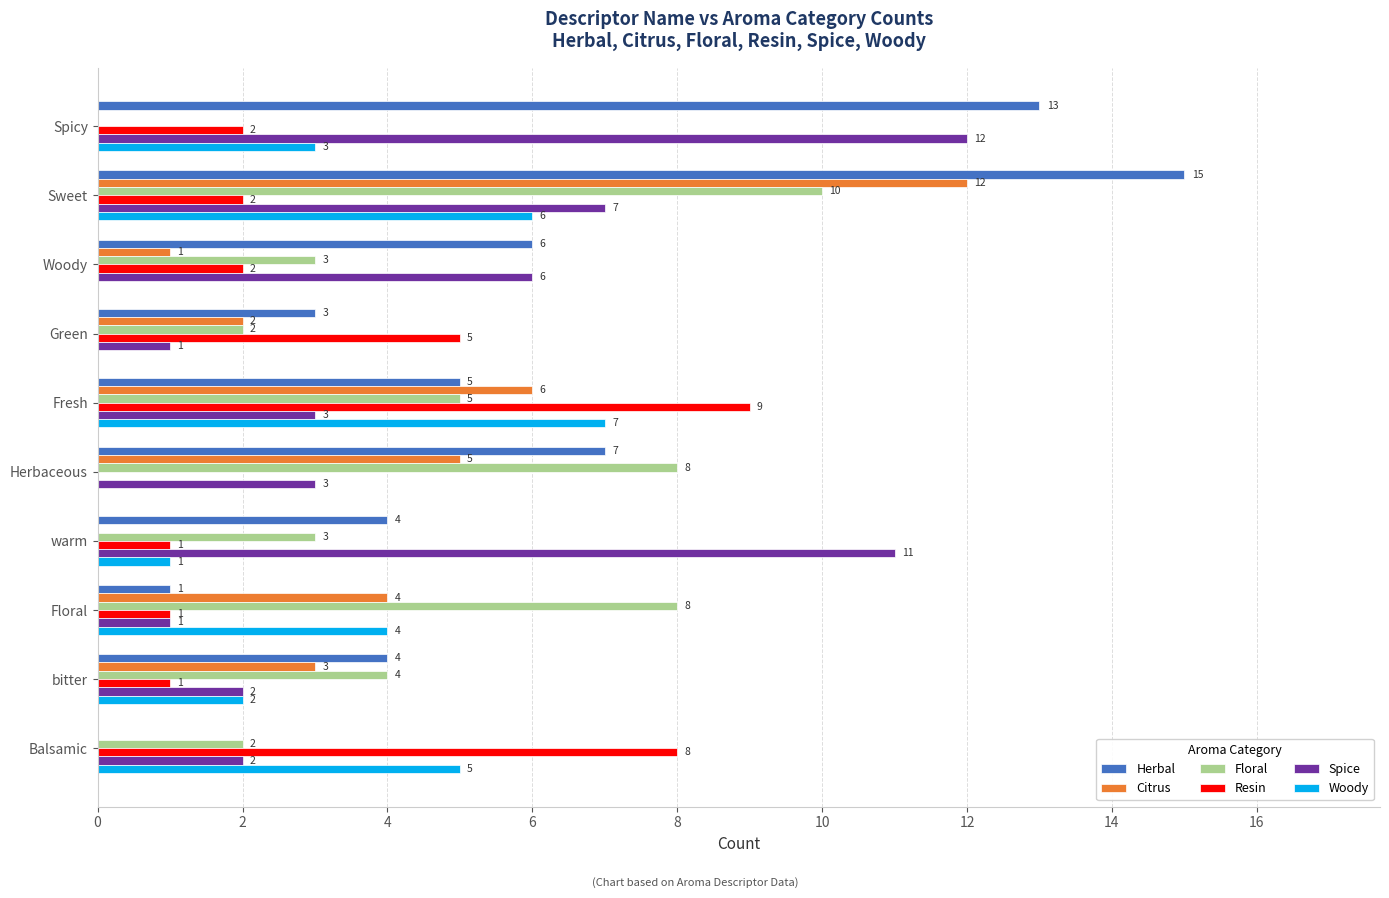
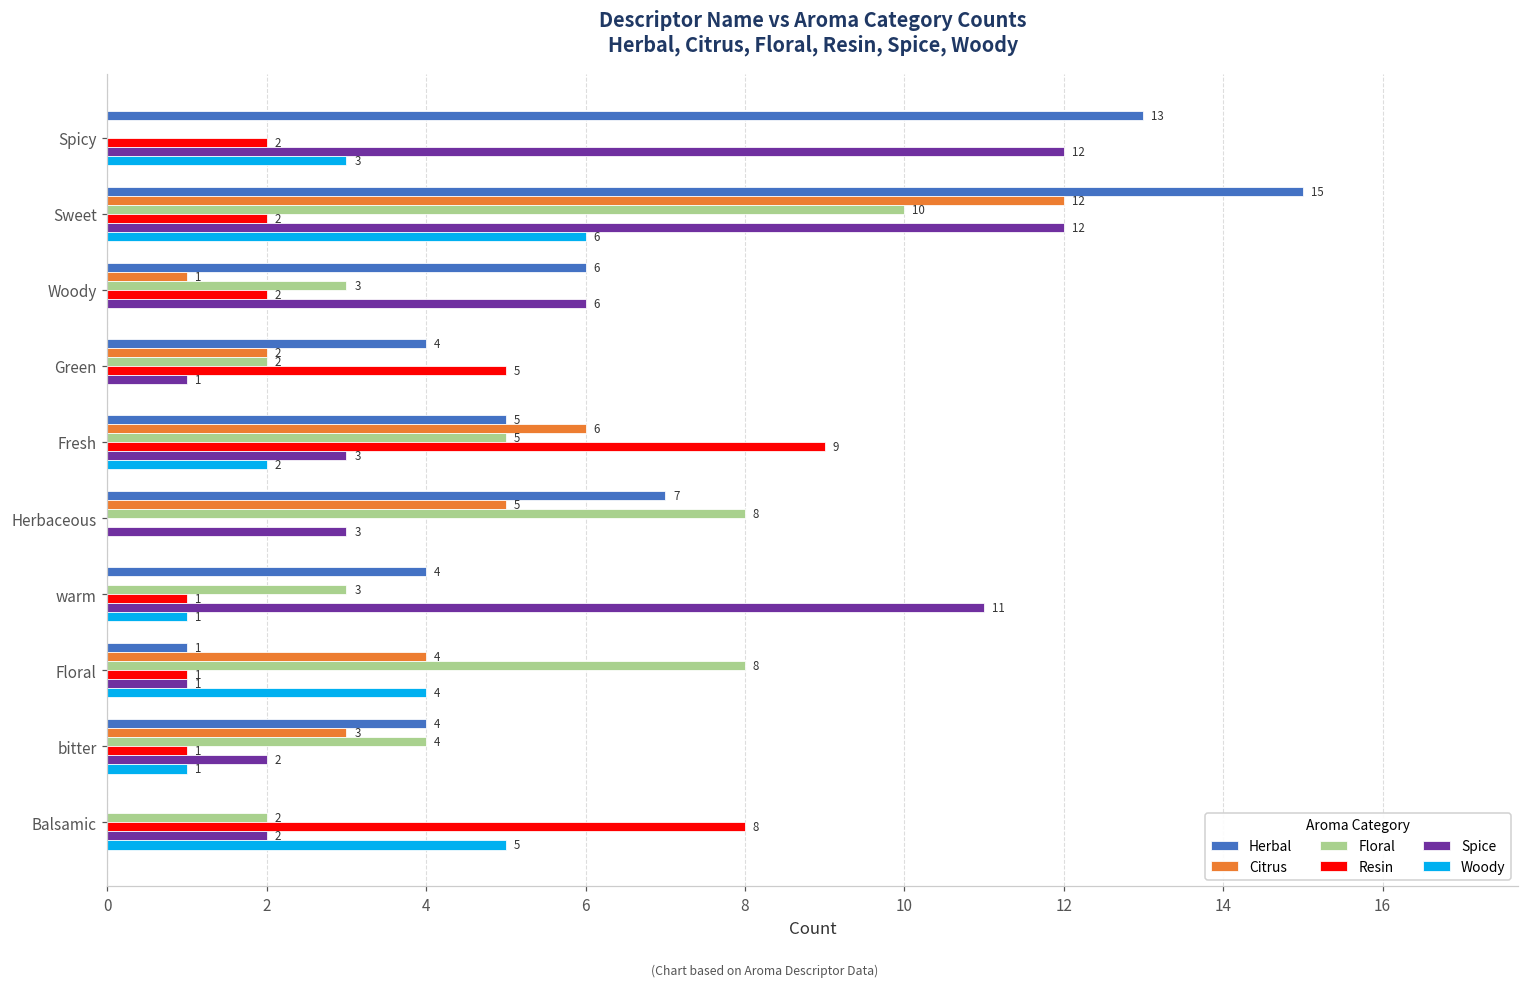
  {
    "Herbal": {
      "Spicy": 13,
      "Sweet": 15,
      "Woody": 6,
-     "Green": 3,
+     "Green": 4,
      "Fresh": 5,
      "Herbaceous": 7,
      "warm": 4,
      "Floral": 1,
      "bitter": 4
    },
    "Citrus": {
      "Sweet": 12,
      "Woody": 1,
      "Fresh": 6,
      "Herbaceous": 5,
      "Floral": 4,
      "bitter": 3
    },
    "Floral": {
      "Sweet": 10,
      "Woody": 3,
      "Fresh": 5,
      "Herbaceous": 8,
      "warm": 3,
      "Floral": 8,
      "bitter": 4,
      "Balsamic": 2
    },
    "Resin": {
      "Spicy": 2,
      "Sweet": 2,
      "Woody": 2,
      "Green": 5,
      "Fresh": 9,
      "warm": 1,
      "bitter": 1,
      "Balsamic": 8
    },
    "Spice": {
      "Spicy": 12,
-     "Sweet": 7,
+     "Sweet": 12,
      "Woody": 6,
      "Green": 1,
      "Fresh": 3,
      "Herbaceous": 3,
      "warm": 11,
      "Balsamic": 2
    },
    "Woody": {
      "Spicy": 3,
      "Sweet": 6,
-     "Fresh": 7,
+     "Fresh": 2,
      "warm": 1,
      "Floral": 4,
-     "bitter": 2,
+     "bitter": 1,
      "Balsamic": 5
    }
  }
